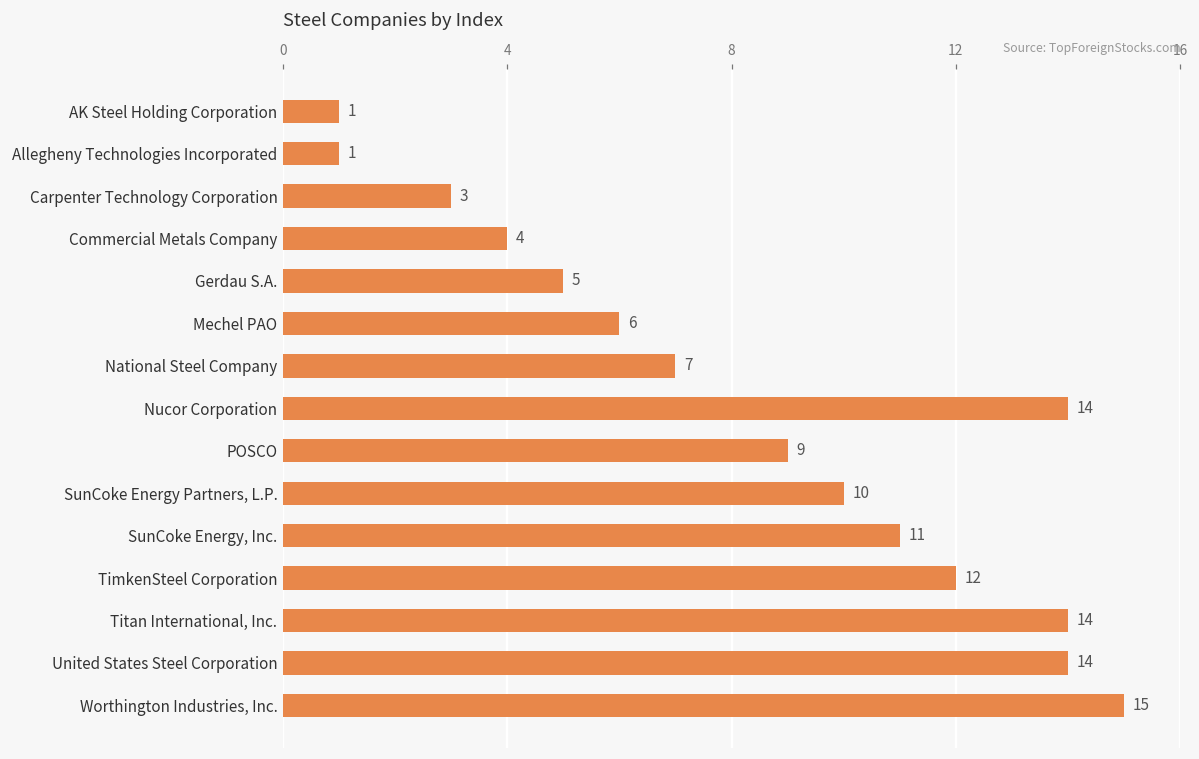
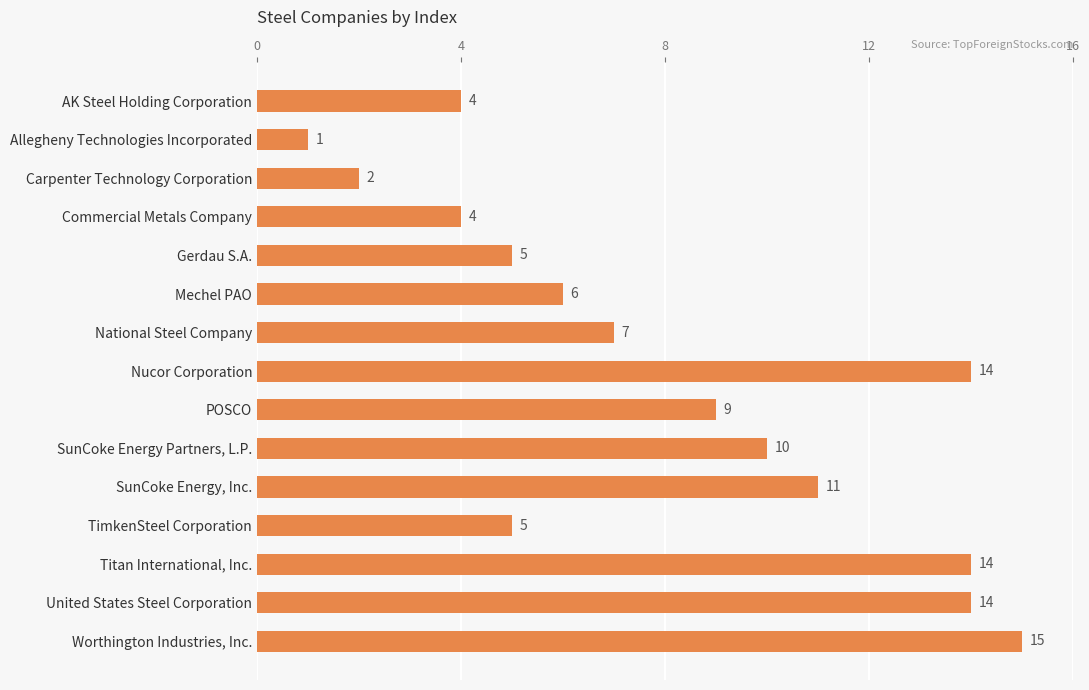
  {
-   "AK Steel Holding Corporation": 1,
+   "AK Steel Holding Corporation": 4,
    "Allegheny Technologies Incorporated": 1,
-   "Carpenter Technology Corporation": 3,
+   "Carpenter Technology Corporation": 2,
    "Commercial Metals Company": 4,
    "Gerdau S.A.": 5,
    "Mechel PAO": 6,
    "National Steel Company": 7,
    "Nucor Corporation": 14,
    "POSCO": 9,
    "SunCoke Energy Partners, L.P.": 10,
    "SunCoke Energy, Inc.": 11,
-   "TimkenSteel Corporation": 12,
+   "TimkenSteel Corporation": 5,
    "Titan International, Inc.": 14,
    "United States Steel Corporation": 14,
    "Worthington Industries, Inc.": 15
  }
